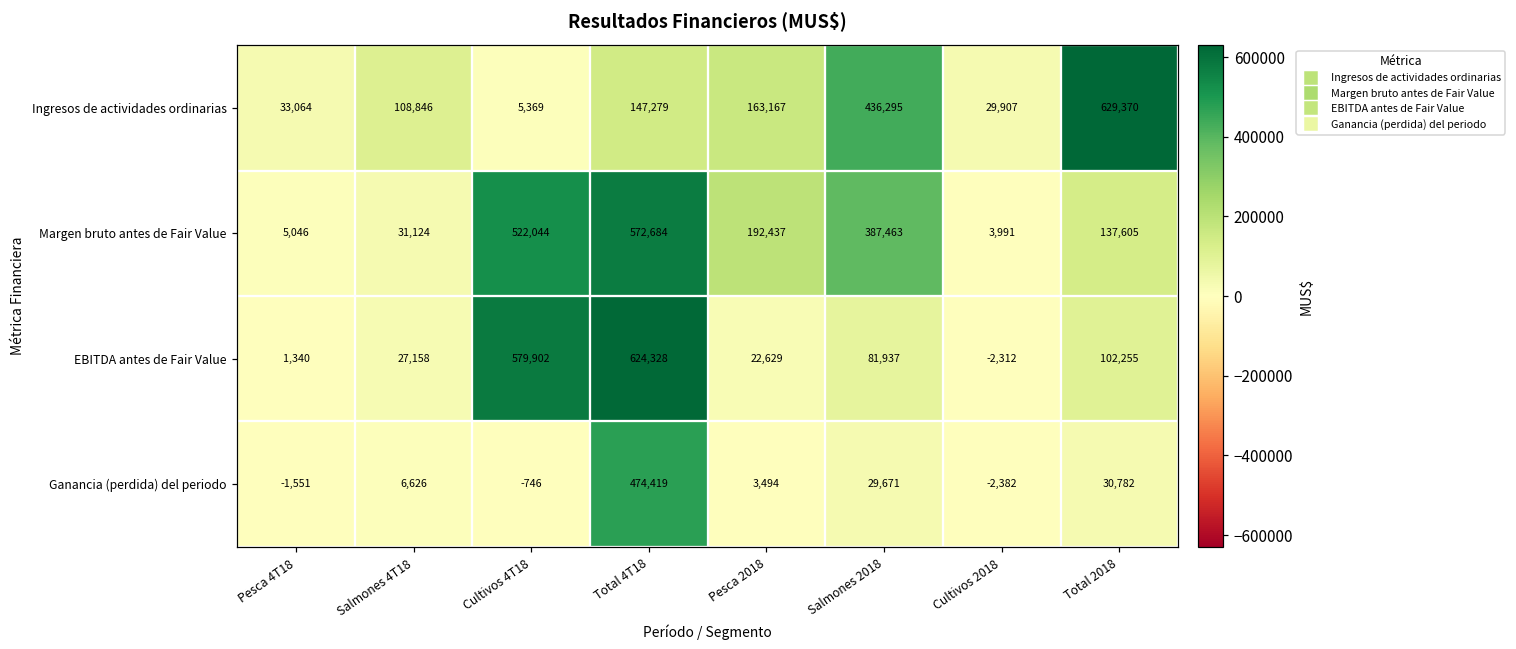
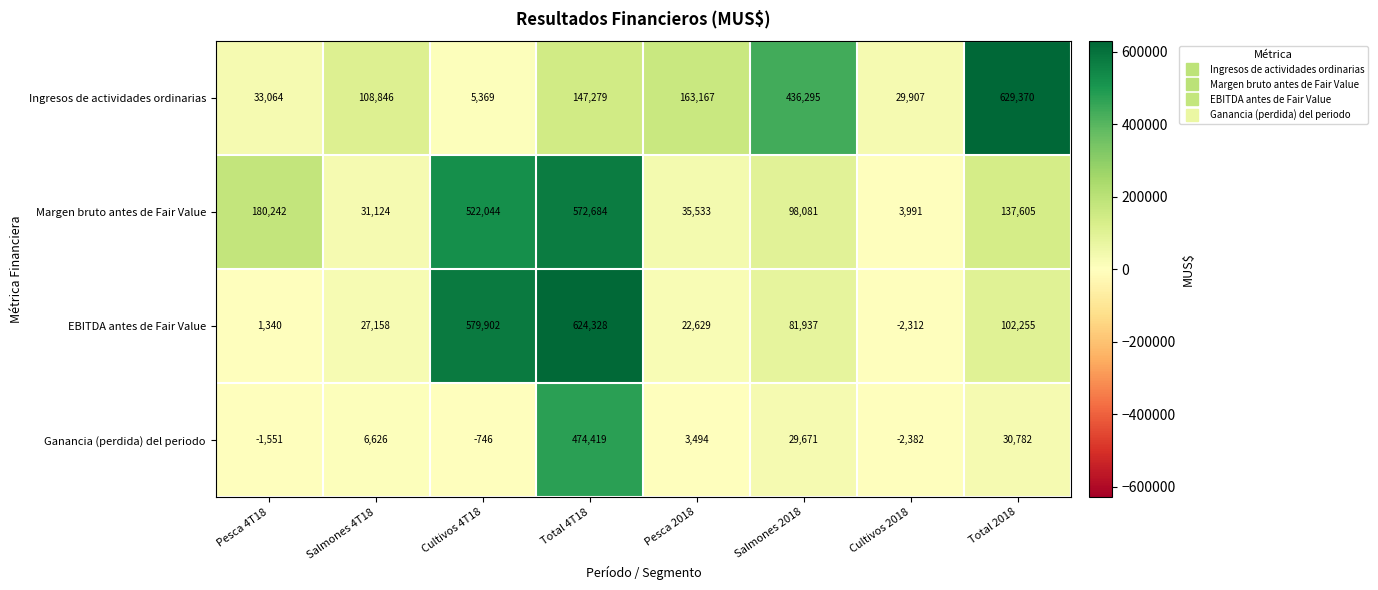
  {
    "Ingresos de actividades ordinarias": {
      "Pesca 4T18": "33,064",
      "Salmones 4T18": "108,846",
      "Cultivos 4T18": "5,369",
      "Total 4T18": "147,279",
      "Pesca 2018": "163,167",
      "Salmones 2018": "436,295",
      "Cultivos 2018": "29,907",
      "Total 2018": "629,370"
    },
    "Margen bruto antes de Fair Value": {
-     "Pesca 4T18": "5,046",
+     "Pesca 4T18": "180,242",
      "Salmones 4T18": "31,124",
      "Cultivos 4T18": "522,044",
      "Total 4T18": "572,684",
-     "Pesca 2018": "192,437",
-     "Salmones 2018": "387,463",
+     "Pesca 2018": "35,533",
+     "Salmones 2018": "98,081",
      "Cultivos 2018": "3,991",
      "Total 2018": "137,605"
    },
    "EBITDA antes de Fair Value": {
      "Pesca 4T18": "1,340",
      "Salmones 4T18": "27,158",
      "Cultivos 4T18": "579,902",
      "Total 4T18": "624,328",
      "Pesca 2018": "22,629",
      "Salmones 2018": "81,937",
      "Cultivos 2018": "-2,312",
      "Total 2018": "102,255"
    },
    "Ganancia (perdida) del periodo": {
      "Pesca 4T18": "-1,551",
      "Salmones 4T18": "6,626",
      "Cultivos 4T18": "-746",
      "Total 4T18": "474,419",
      "Pesca 2018": "3,494",
      "Salmones 2018": "29,671",
      "Cultivos 2018": "-2,382",
      "Total 2018": "30,782"
    }
  }
